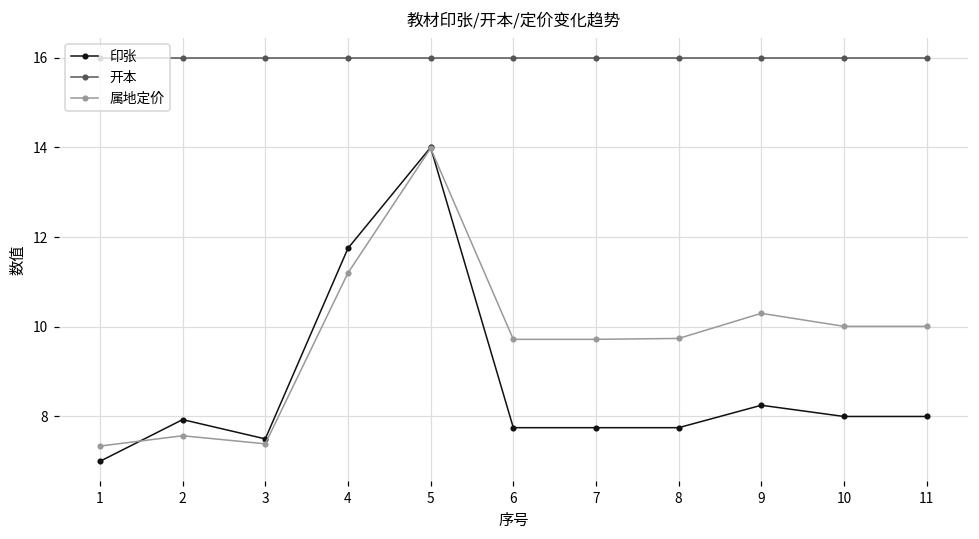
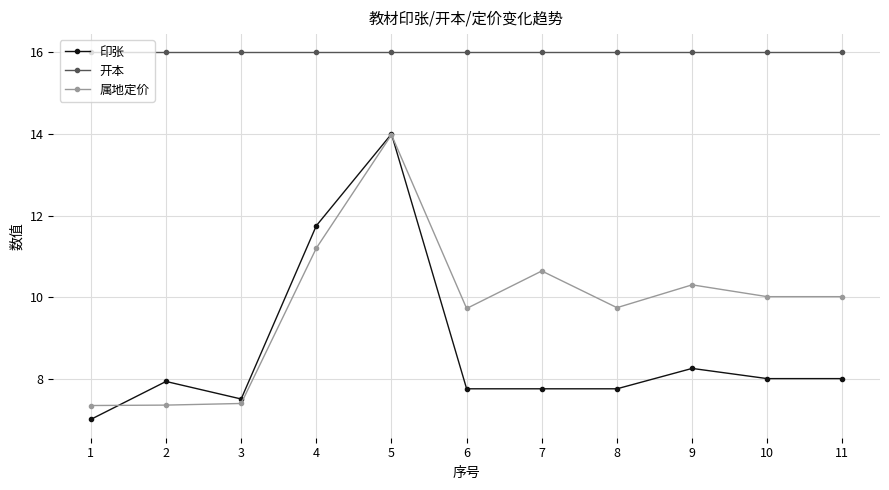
  {
    "印张": {
      "1": 7.0,
      "2": 7.9,
      "3": 7.5,
      "4": 11.8,
      "6": 7.8,
      "7": 7.8,
      "8": 7.8,
      "9": 8.3,
      "10": 8.0,
      "11": 8.0
    },
    "开本": {
      "2": 16.0,
      "3": 16.0,
      "4": 16.0,
      "5": 16.0,
      "6": 16.0,
      "7": 16.0,
      "8": 16.0,
      "9": 16.0,
      "10": 16.0,
      "11": 16.0
    },
    "属地定价": {
      "1": 7.3,
-     "2": 7.6,
+     "2": 7.4,
      "3": 7.4,
      "4": 11.2,
      "6": 9.7,
-     "7": 9.7,
+     "7": 10.6,
      "8": 9.7,
      "9": 10.3,
      "10": 10.0,
      "11": 10.0
    }
  }
